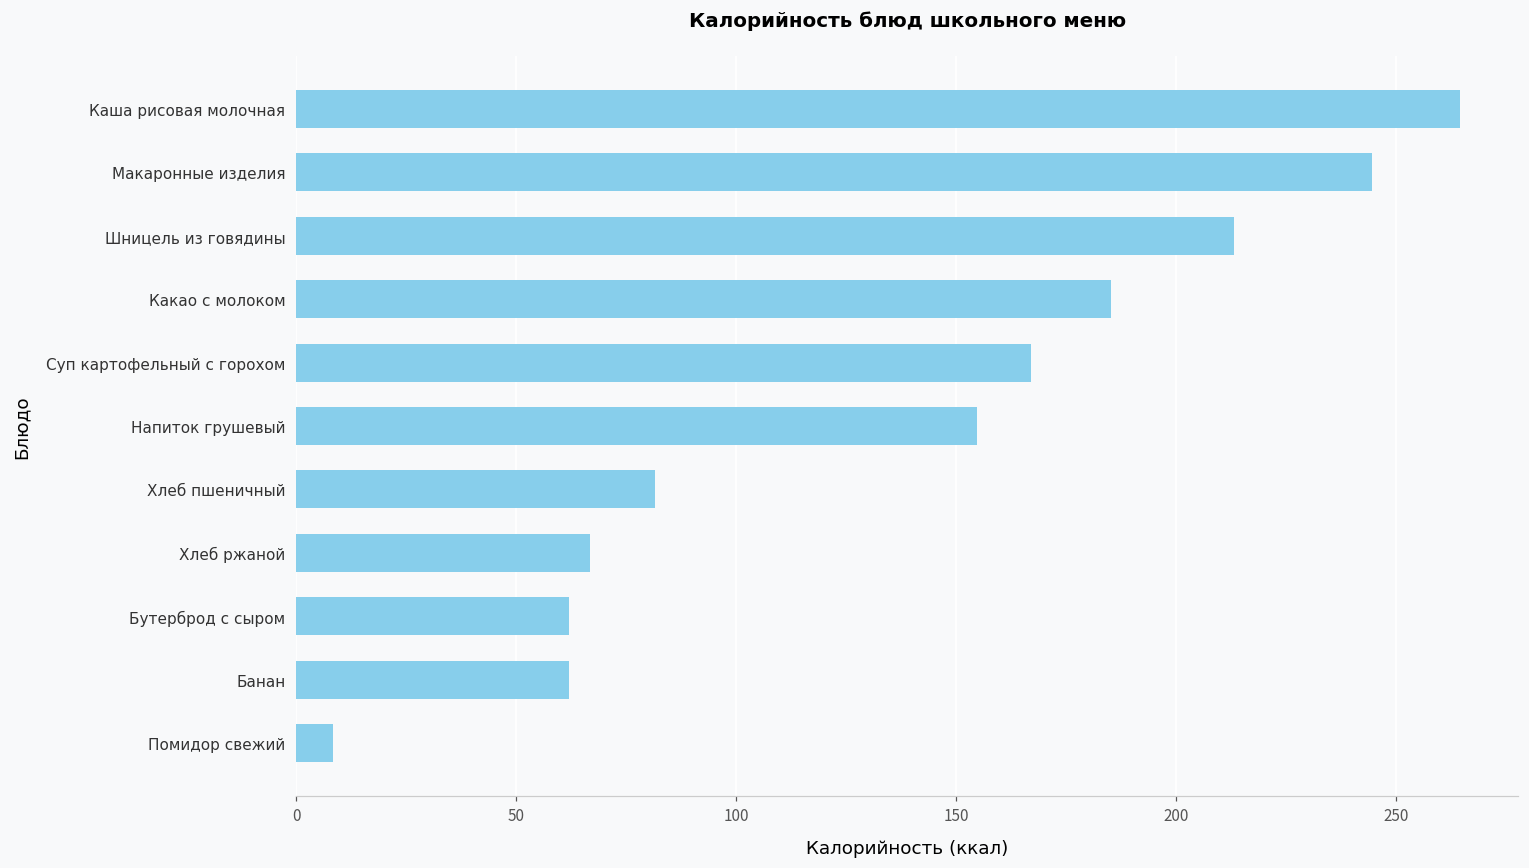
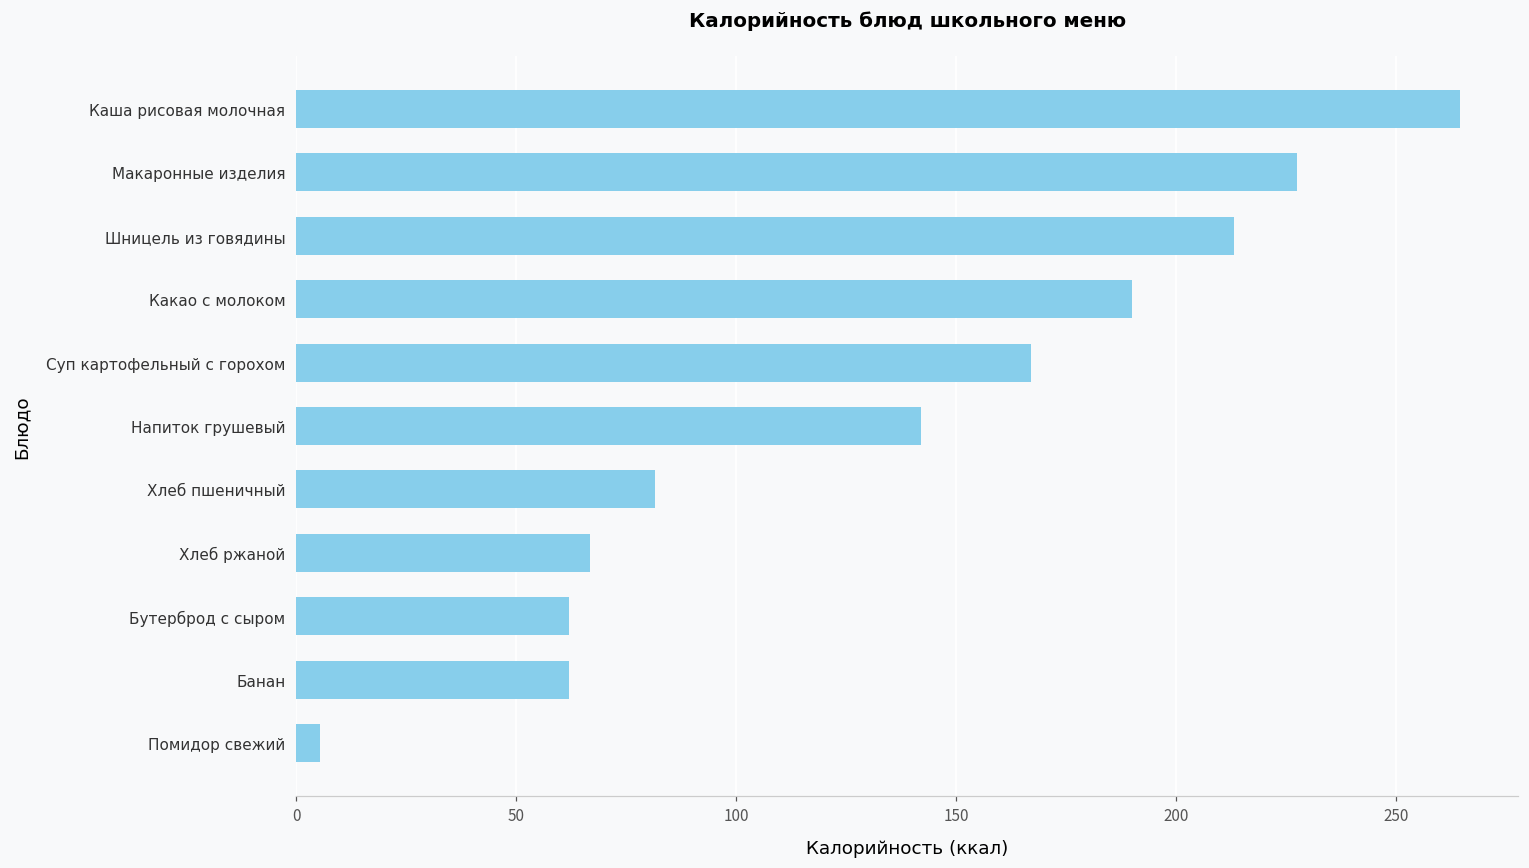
  {
    "Каша рисовая молочная": 265,
-   "Макаронные изделия": 245,
+   "Макаронные изделия": 228,
    "Шницель из говядины": 213,
-   "Какао с молоком": 185,
+   "Какао с молоком": 190,
    "Суп картофельный с горохом": 167,
-   "Напиток грушевый": 155,
+   "Напиток грушевый": 142,
    "Хлеб пшеничный": 82,
    "Хлеб ржаной": 67,
    "Бутерброд с сыром": 62,
    "Банан": 62,
-   "Помидор свежий": 8
+   "Помидор свежий": 6
  }
